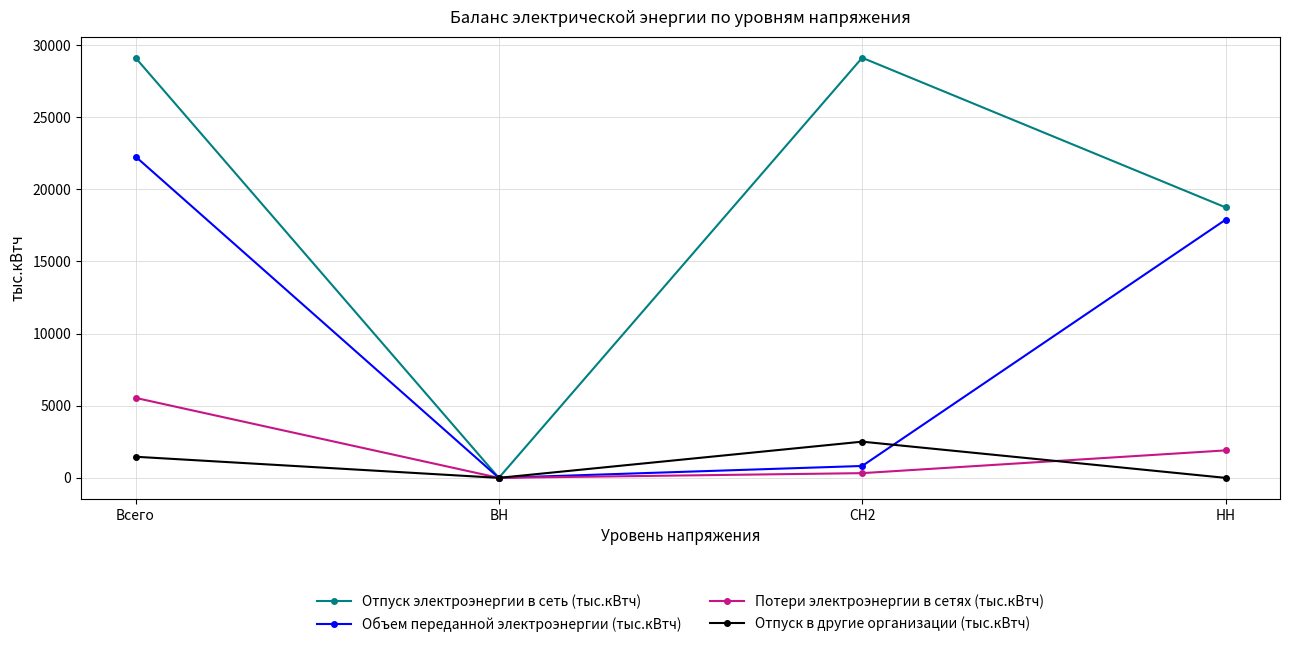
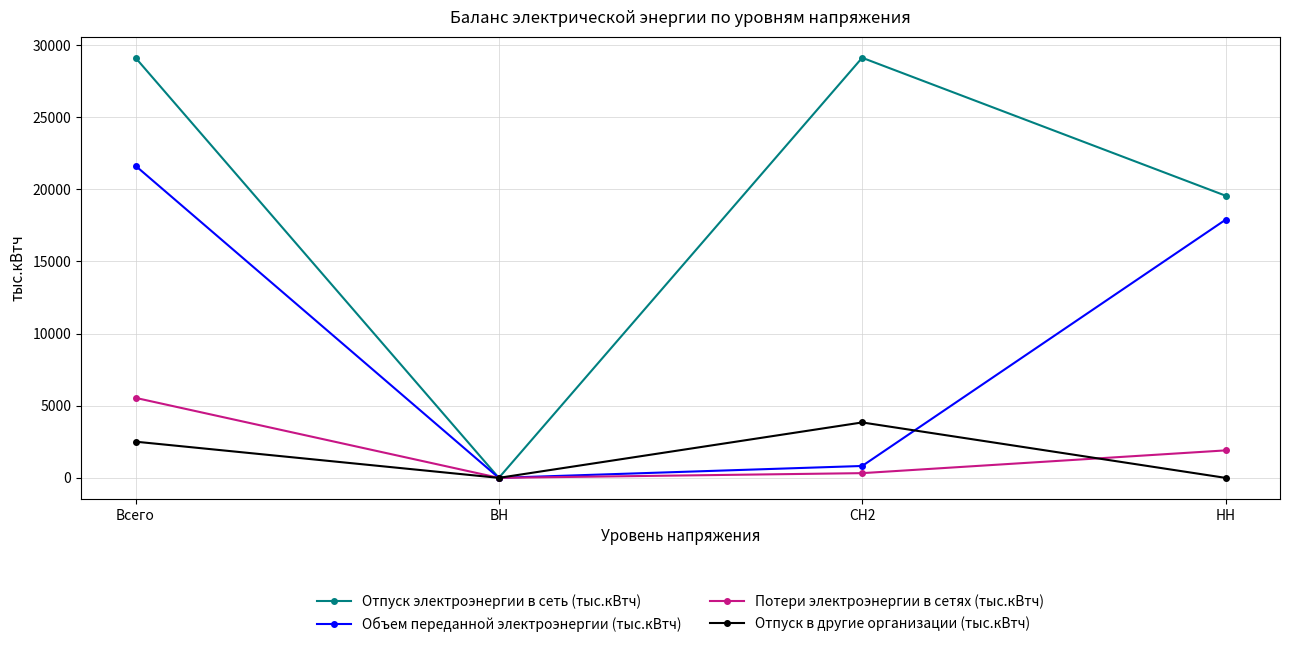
  {
    "Отпуск электроэнергии в сеть (тыс.кВтч)": {
      "Всего": 29100,
      "СН2": 29100,
-     "НН": 18700
+     "НН": 19600
    },
    "Объем переданной электроэнергии (тыс.кВтч)": {
-     "Всего": 22300,
+     "Всего": 21600,
      "СН2": 800,
      "НН": 17900
    },
    "Потери электроэнергии в сетях (тыс.кВтч)": {
      "Всего": 5500,
      "СН2": 300,
      "НН": 1900
    },
    "Отпуск в другие организации (тыс.кВтч)": {
-     "Всего": 1500,
-     "СН2": 2500,
+     "Всего": 2500,
+     "СН2": 3800,
      "НН": 0
    }
  }
